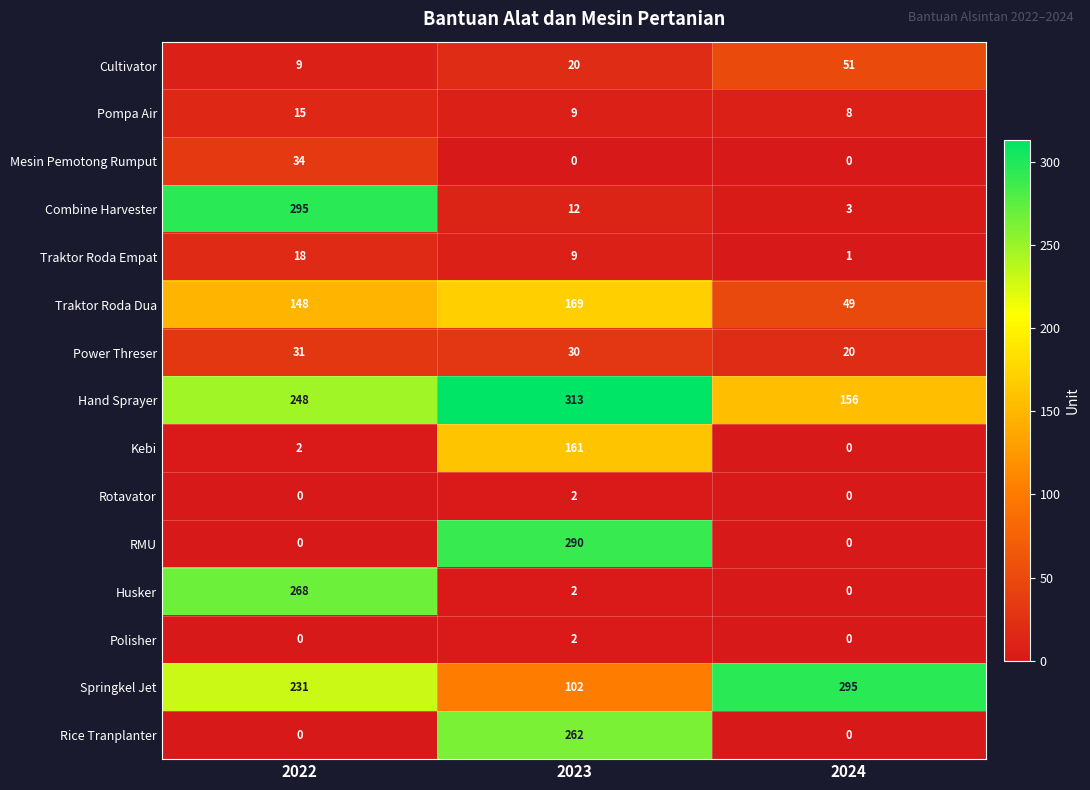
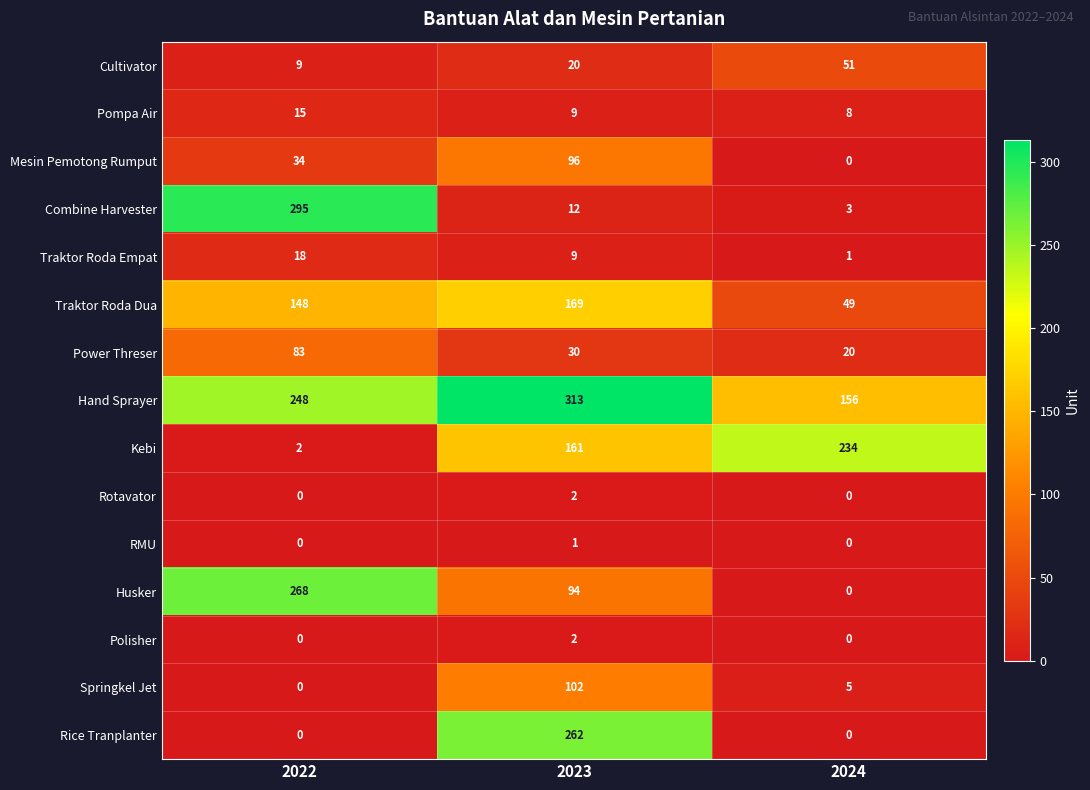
  {
    "Cultivator": {
      "2022": 9,
      "2023": 20,
      "2024": 51
    },
    "Pompa Air": {
      "2022": 15,
      "2023": 9,
      "2024": 8
    },
    "Mesin Pemotong Rumput": {
      "2022": 34,
-     "2023": 0,
+     "2023": 96,
      "2024": 0
    },
    "Combine Harvester": {
      "2022": 295,
      "2023": 12,
      "2024": 3
    },
    "Traktor Roda Empat": {
      "2022": 18,
      "2023": 9,
      "2024": 1
    },
    "Traktor Roda Dua": {
      "2022": 148,
      "2023": 169,
      "2024": 49
    },
    "Power Threser": {
-     "2022": 31,
+     "2022": 83,
      "2023": 30,
      "2024": 20
    },
    "Hand Sprayer": {
      "2022": 248,
      "2023": 313,
      "2024": 156
    },
    "Kebi": {
      "2022": 2,
      "2023": 161,
-     "2024": 0
+     "2024": 234
    },
    "Rotavator": {
      "2022": 0,
      "2023": 2,
      "2024": 0
    },
    "RMU": {
      "2022": 0,
-     "2023": 290,
+     "2023": 1,
      "2024": 0
    },
    "Husker": {
      "2022": 268,
-     "2023": 2,
+     "2023": 94,
      "2024": 0
    },
    "Polisher": {
      "2022": 0,
      "2023": 2,
      "2024": 0
    },
    "Springkel Jet": {
-     "2022": 231,
+     "2022": 0,
      "2023": 102,
-     "2024": 295
+     "2024": 5
    },
    "Rice Tranplanter": {
      "2022": 0,
      "2023": 262,
      "2024": 0
    }
  }
